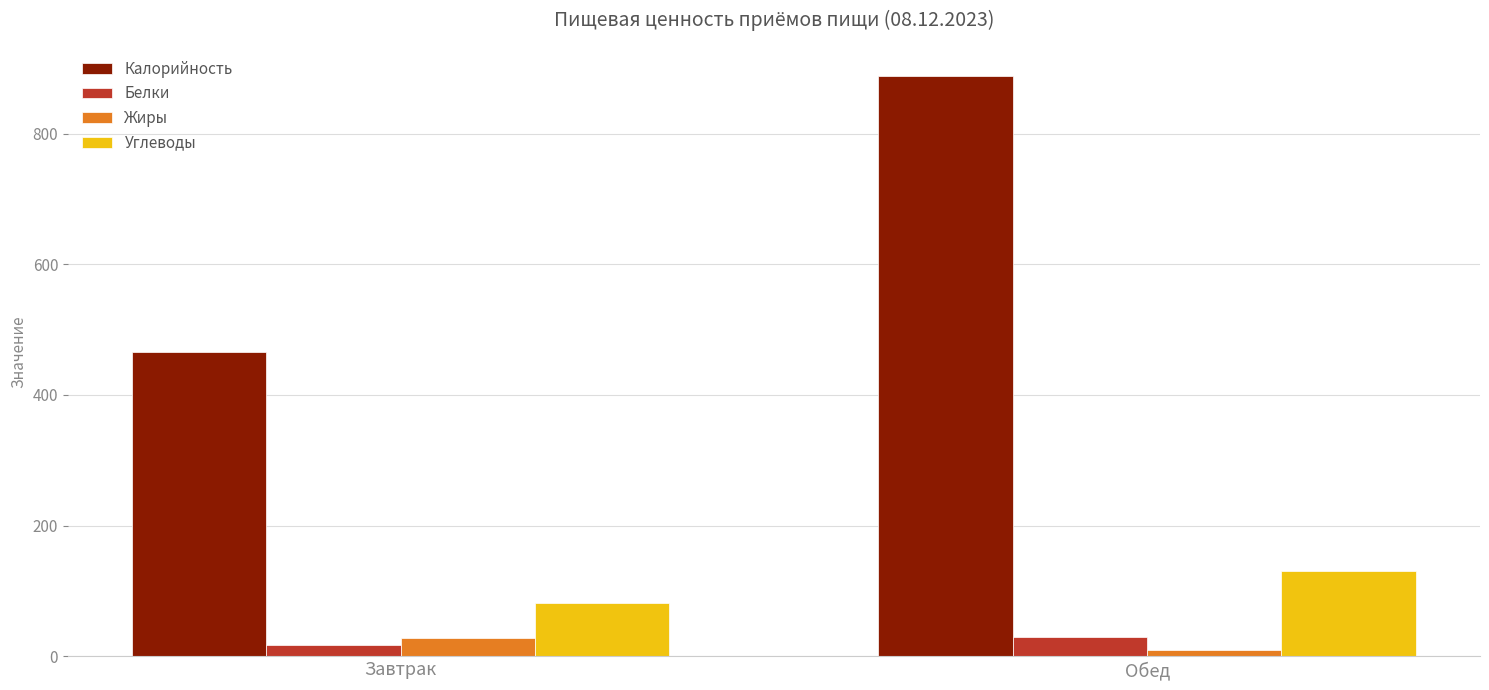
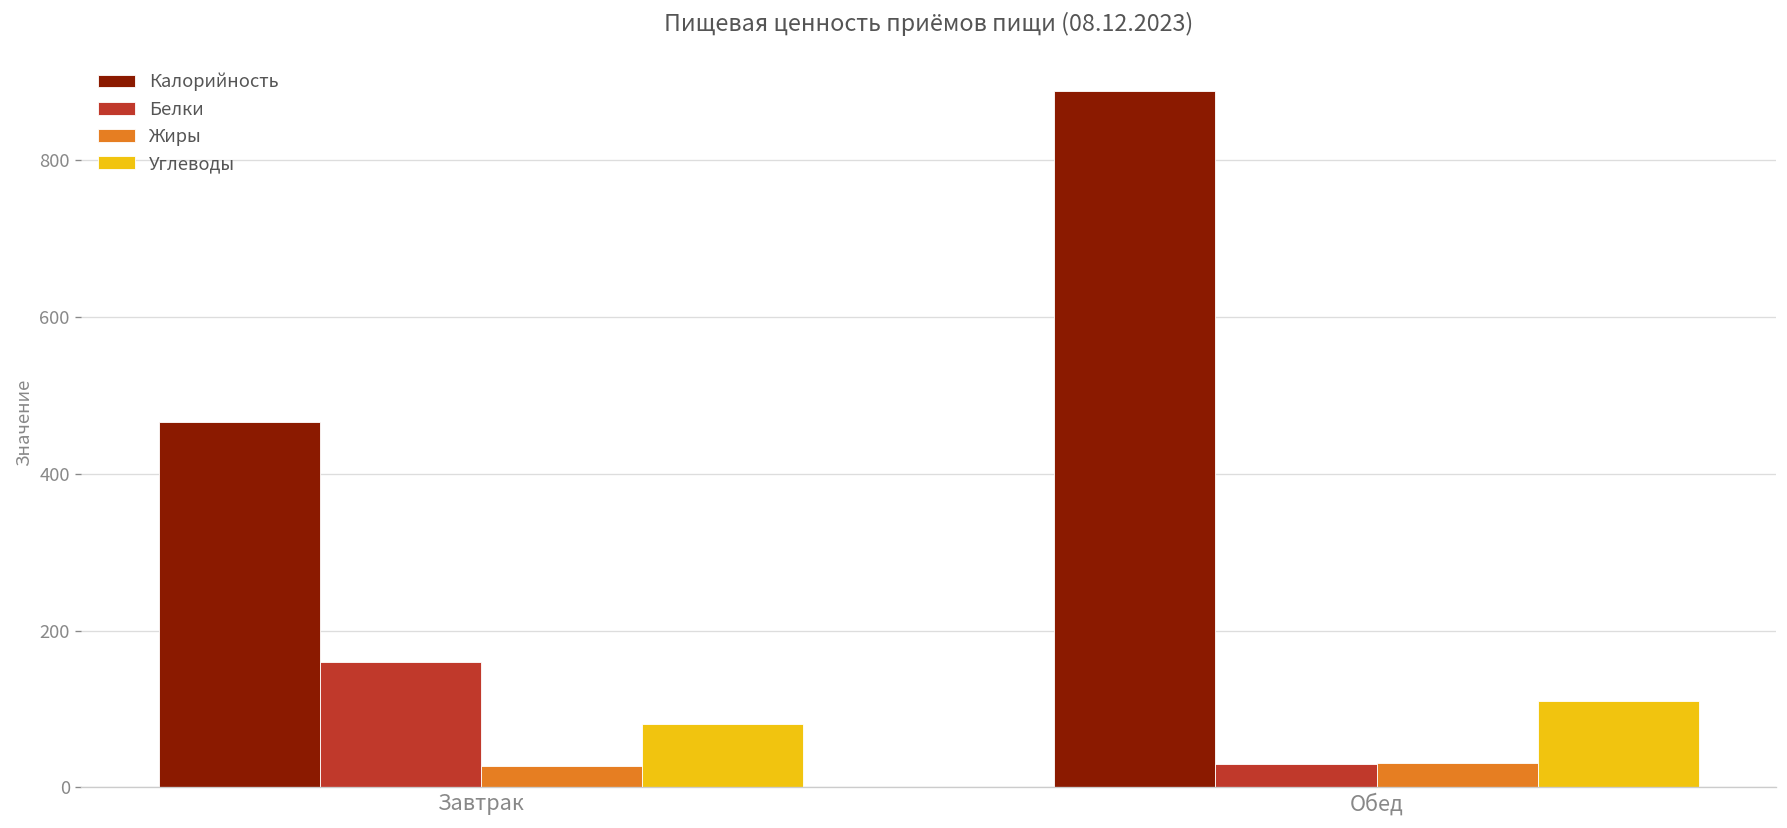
  {
    "Калорийность": {
      "Завтрак": 470,
      "Обед": 890
    },
    "Белки": {
-     "Завтрак": 20,
+     "Завтрак": 160,
      "Обед": 30
    },
    "Жиры": {
      "Завтрак": 30,
-     "Обед": 10
+     "Обед": 30
    },
    "Углеводы": {
      "Завтрак": 80,
-     "Обед": 130
+     "Обед": 110
    }
  }
